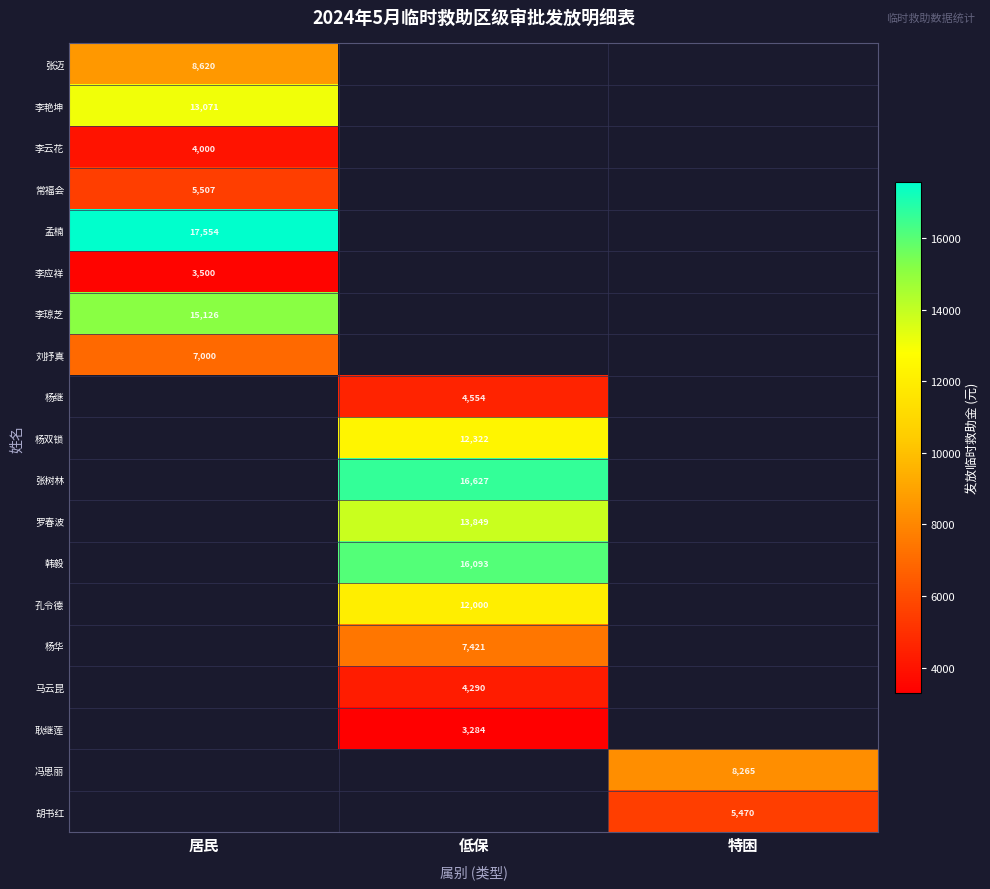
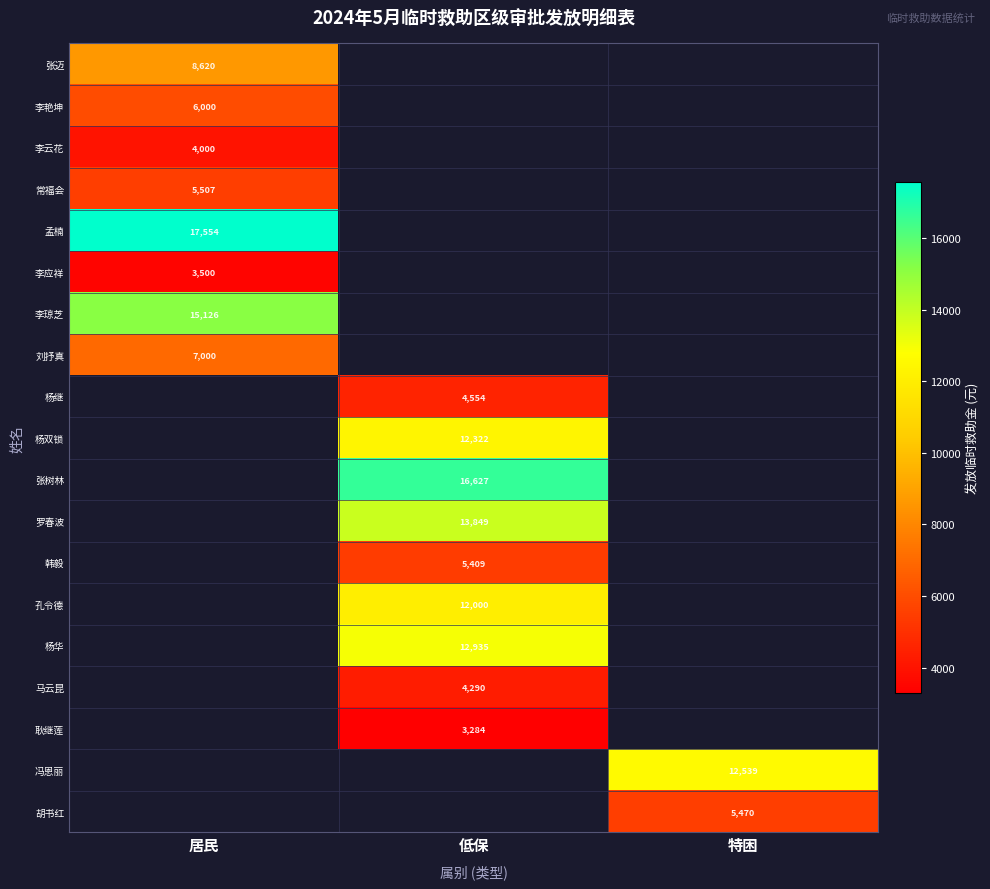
  {
    "张迈": {
      "居民": "8,620"
    },
    "李艳坤": {
-     "居民": "13,071"
+     "居民": "6,000"
    },
    "李云花": {
      "居民": "4,000"
    },
    "常福会": {
      "居民": "5,507"
    },
    "孟楠": {
      "居民": "17,554"
    },
    "李应祥": {
      "居民": "3,500"
    },
    "李琼芝": {
      "居民": "15,126"
    },
    "刘抒真": {
      "居民": "7,000"
    },
    "杨继": {
      "低保": "4,554"
    },
    "杨双锁": {
      "低保": "12,322"
    },
    "张树林": {
      "低保": "16,627"
    },
    "罗春波": {
      "低保": "13,849"
    },
    "韩毅": {
-     "低保": "16,093"
+     "低保": "5,409"
    },
    "孔令德": {
      "低保": "12,000"
    },
    "杨华": {
-     "低保": "7,421"
+     "低保": "12,935"
    },
    "马云昆": {
      "低保": "4,290"
    },
    "耿继莲": {
      "低保": "3,284"
    },
    "冯恩丽": {
-     "特困": "8,265"
+     "特困": "12,539"
    },
    "胡书红": {
      "特困": "5,470"
    }
  }
